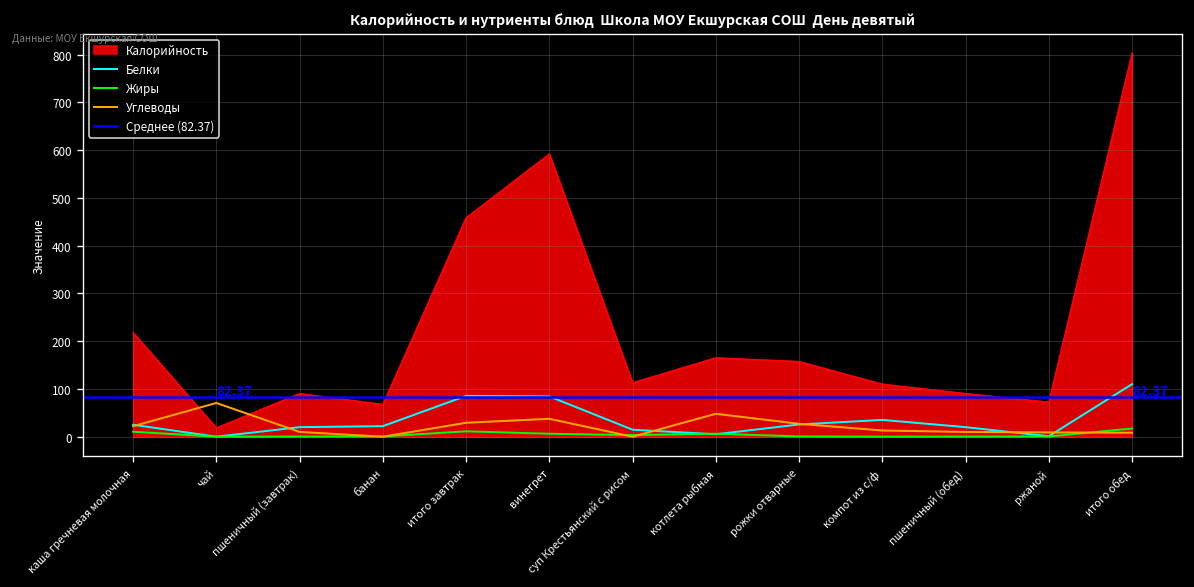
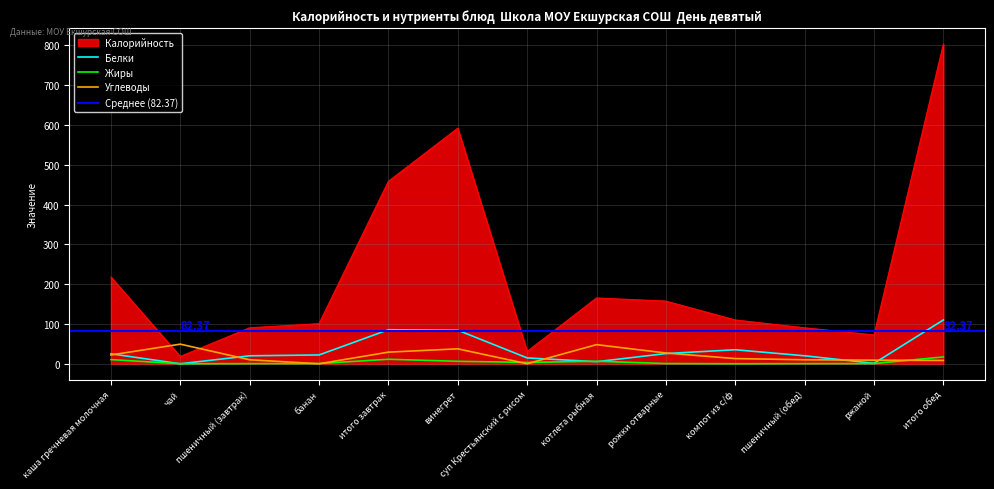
  {
    "Калорийность": {
      "каша гречневая молочная": 220,
      "чай": 20,
      "пшеничный (завтрак)": 90,
-     "банан": 70,
+     "банан": 100,
      "итого завтрак": 460,
      "винегрет": 590,
-     "суп Крестьянский с рисом": 110,
+     "суп Крестьянский с рисом": 30,
      "котлета рыбная": 170,
      "рожки отварные": 160,
      "компот из с/ф": 110,
      "пшеничный (обед)": 90,
      "ржаной": 70,
      "итого обед": 800
    },
    "Белки": {
      "пшеничный (завтрак)": 20,
      "банан": 20,
      "итого завтрак": 90,
      "винегрет": 80,
      "суп Крестьянский с рисом": 10,
      "компот из с/ф": 40,
      "пшеничный (обед)": 20
    },
    "Жиры": {
      "каша гречневая молочная": 10,
      "пшеничный (завтрак)": 0,
      "итого завтрак": 10,
      "винегрет": 10,
      "рожки отварные": 0,
      "компот из с/ф": 0,
      "пшеничный (обед)": 0,
      "итого обед": 20
    },
    "Углеводы": {
-     "чай": 70,
+     "чай": 50,
      "пшеничный (завтрак)": 10,
      "итого завтрак": 30,
      "винегрет": 40,
      "котлета рыбная": 50,
      "компот из с/ф": 10,
      "пшеничный (обед)": 10,
      "ржаной": 10,
      "итого обед": 10
    }
  }
